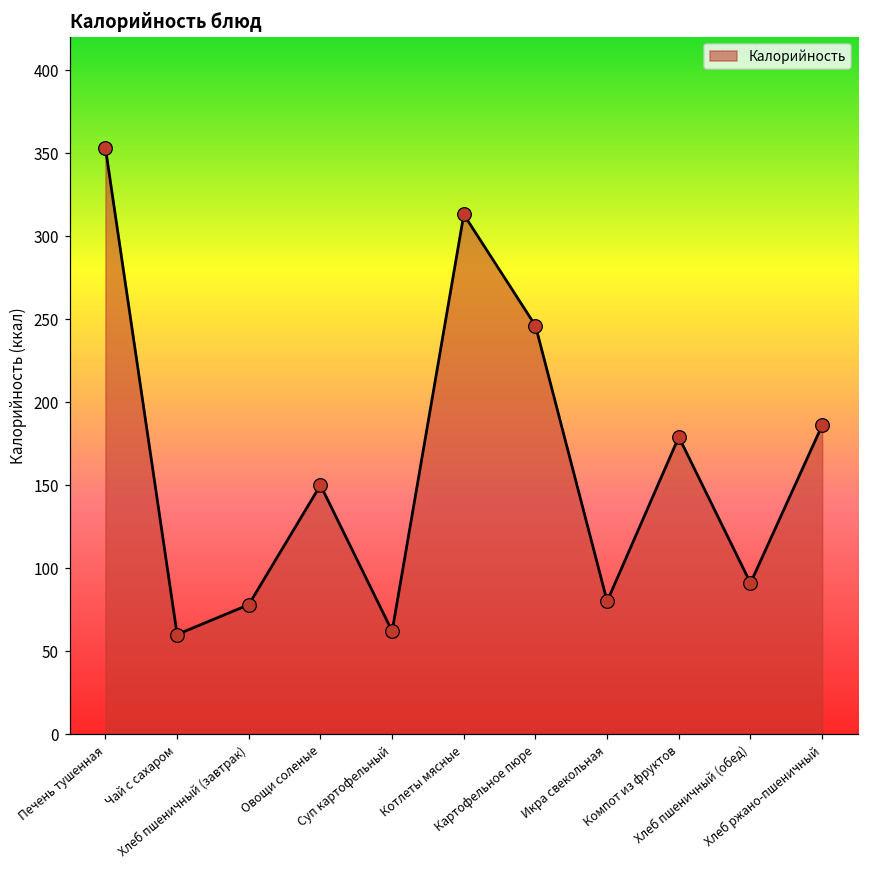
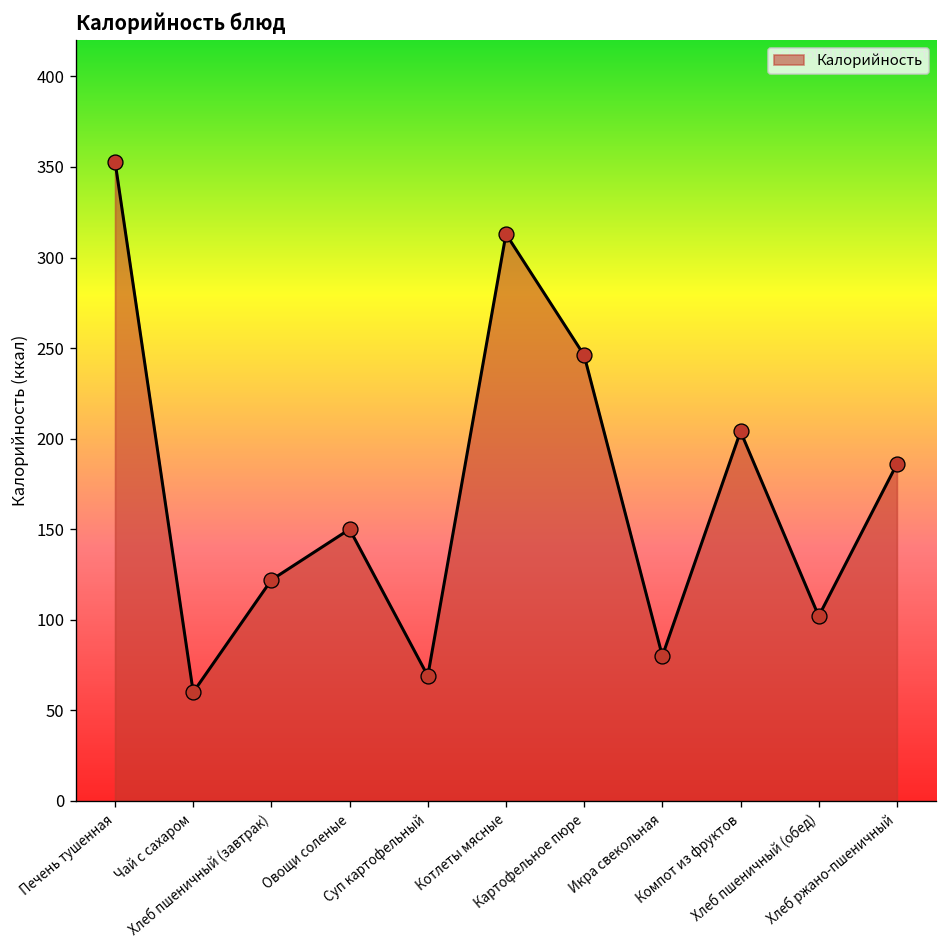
  {
    "Печень тушенная": 353,
    "Чай с сахаром": 60,
-   "Хлеб пшеничный (завтрак)": 78,
+   "Хлеб пшеничный (завтрак)": 122,
    "Овощи соленые": 150,
-   "Суп картофельный": 62,
+   "Суп картофельный": 69,
    "Котлеты мясные": 313,
    "Картофельное пюре": 246,
    "Икра свекольная": 80,
-   "Компот из фруктов": 179,
-   "Хлеб пшеничный (обед)": 91,
+   "Компот из фруктов": 204,
+   "Хлеб пшеничный (обед)": 102,
    "Хлеб ржано-пшеничный": 186
  }
